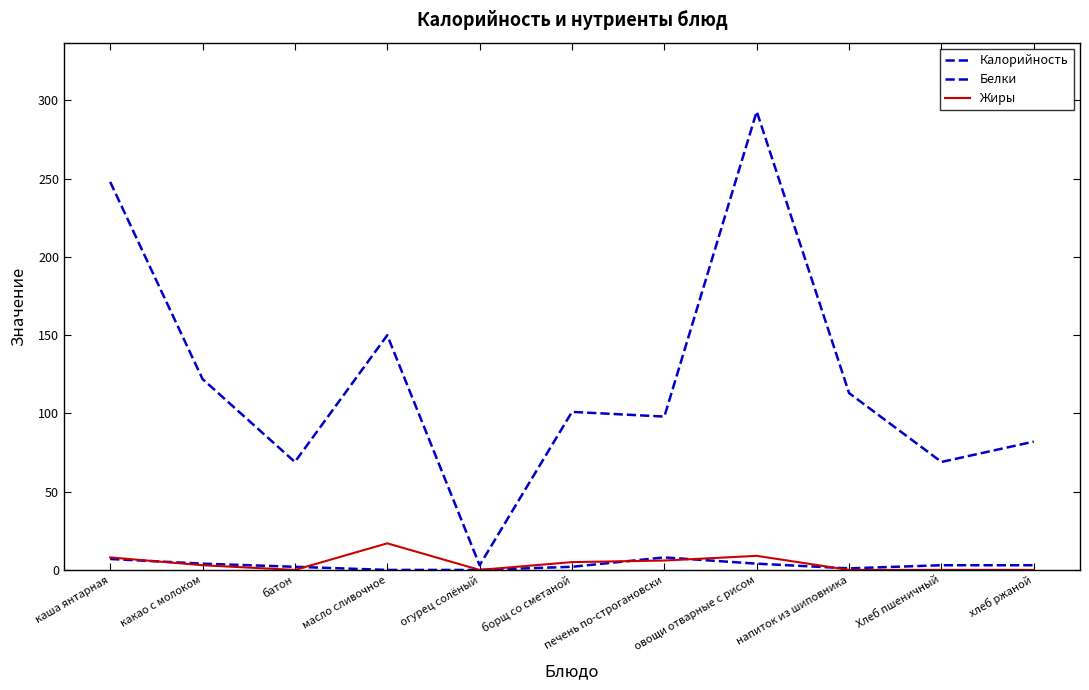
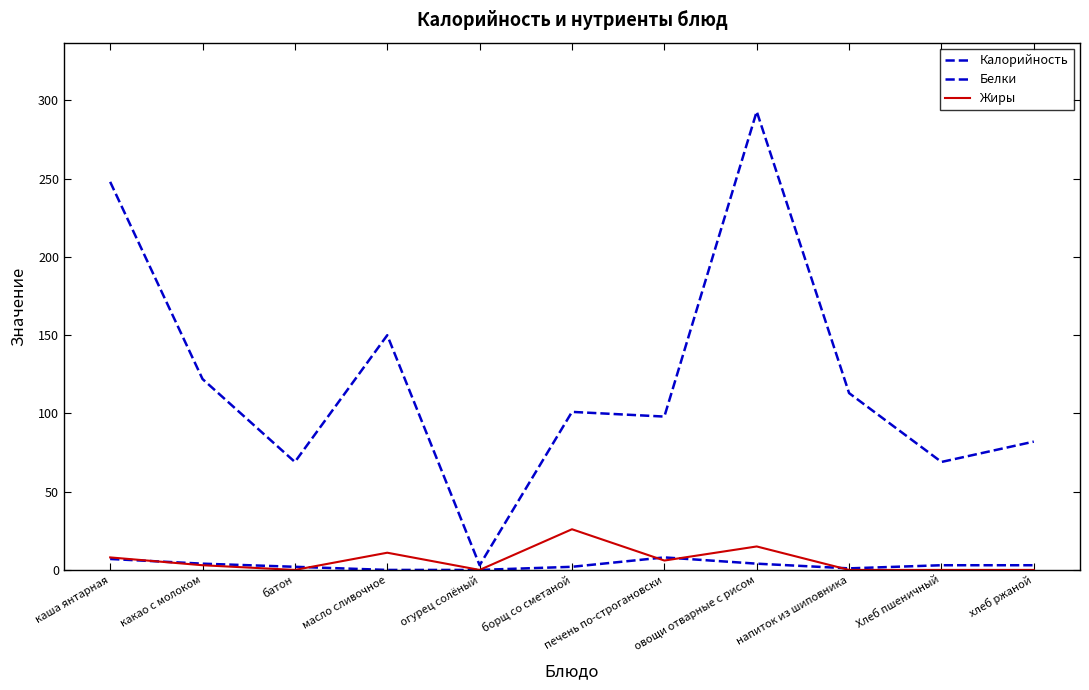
  {
    "Жиры": {
      "батон": 0,
-     "масло сливочное": 17,
-     "борщ со сметаной": 5,
+     "масло сливочное": 11,
+     "борщ со сметаной": 26,
      "печень по-строгановски": 6,
-     "овощи отварные с рисом": 9,
+     "овощи отварные с рисом": 15,
      "Хлеб пшеничный": 0,
      "хлеб ржаной": 0
    }
  }
